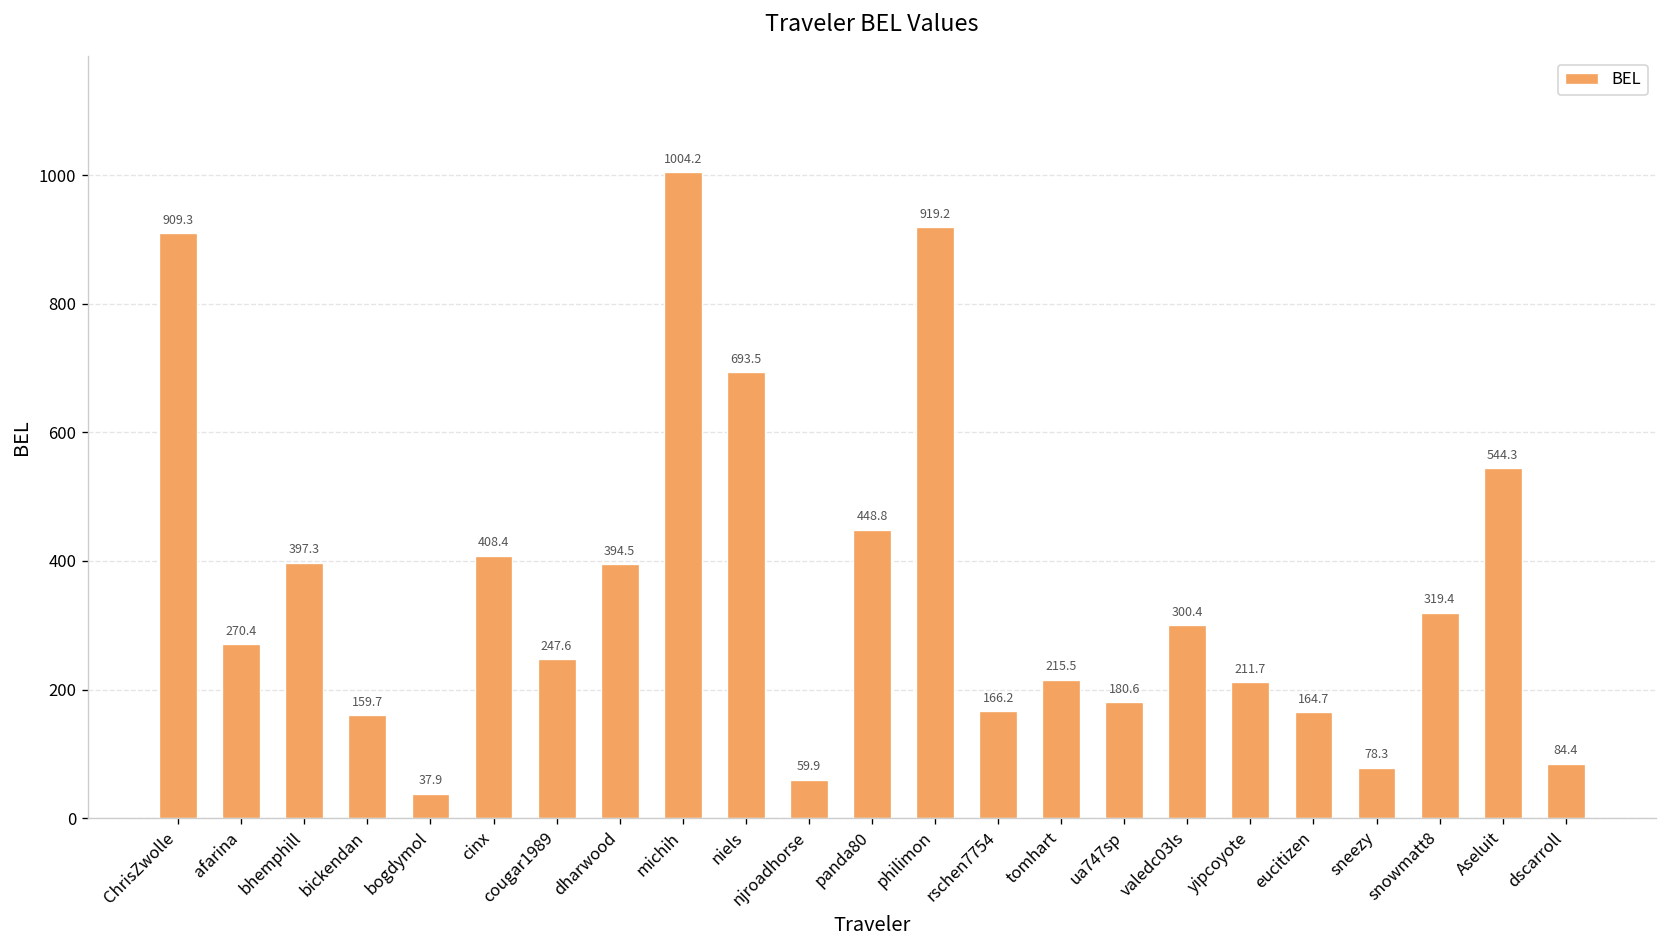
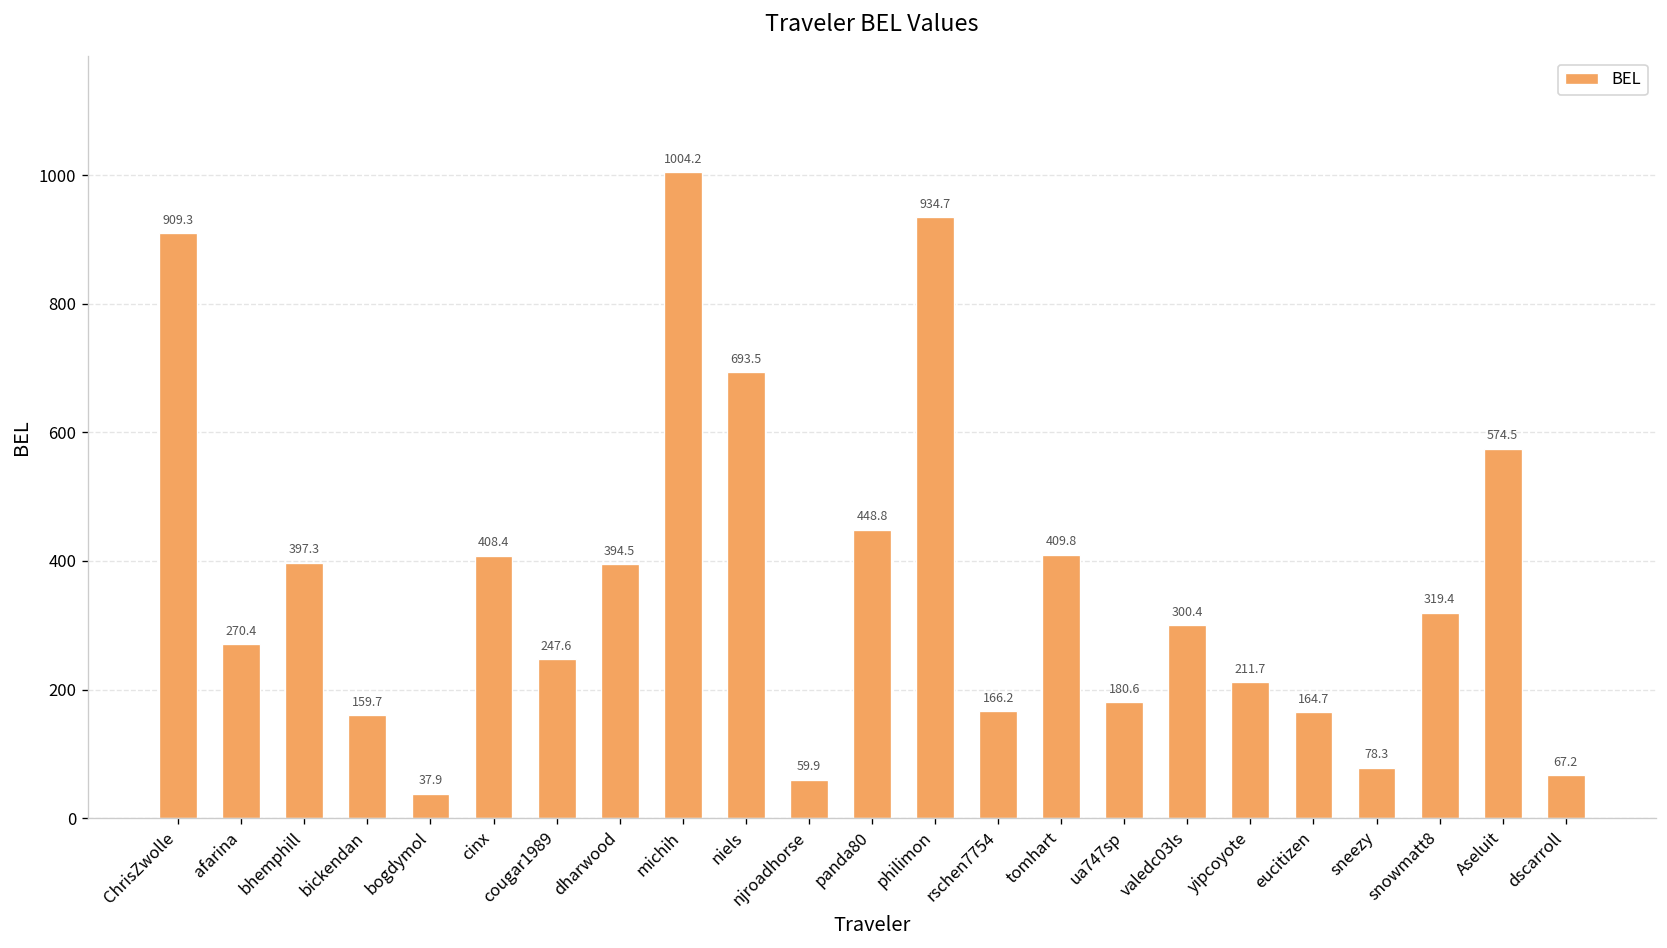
  {
    "ChrisZwolle": 909.3,
    "afarina": 270.4,
    "bhemphill": 397.3,
    "bickendan": 159.7,
    "bogdymol": 37.9,
    "cinx": 408.4,
    "cougar1989": 247.6,
    "dharwood": 394.5,
    "michih": 1004.2,
    "niels": 693.5,
    "njroadhorse": 59.9,
    "panda80": 448.8,
-   "philimon": 919.2,
+   "philimon": 934.7,
    "rschen7754": 166.2,
-   "tomhart": 215.5,
+   "tomhart": 409.8,
    "ua747sp": 180.6,
    "valedc03ls": 300.4,
    "yipcoyote": 211.7,
    "eucitizen": 164.7,
    "sneezy": 78.3,
    "snowmatt8": 319.4,
-   "Aseluit": 544.3,
-   "dscarroll": 84.4
+   "Aseluit": 574.5,
+   "dscarroll": 67.2
  }
